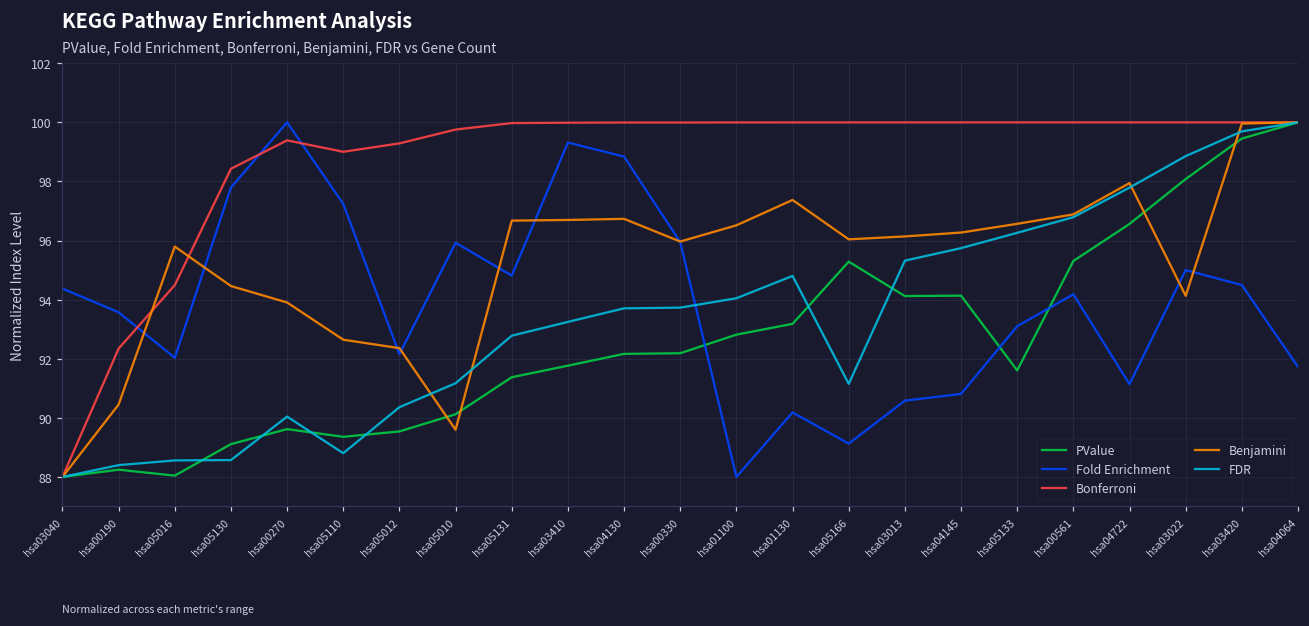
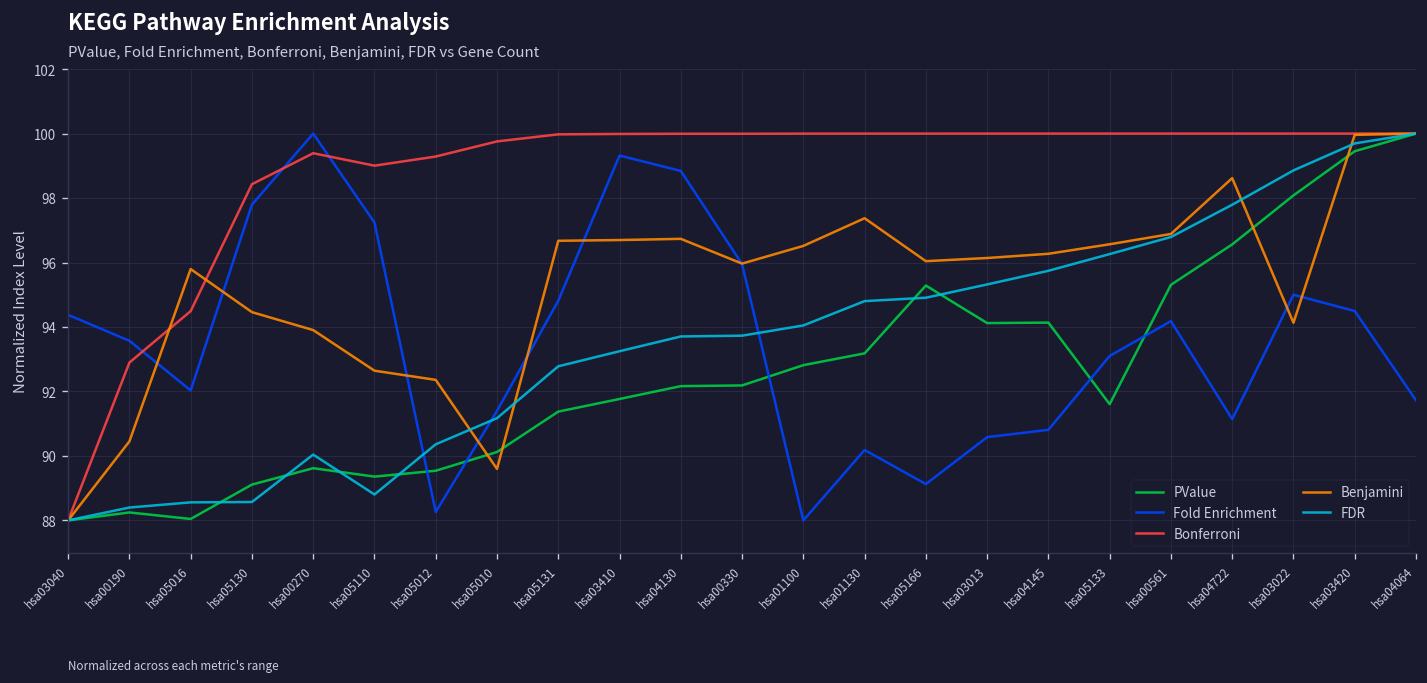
  {
    "PValue": {
      "hsa00190": 88.2,
      "hsa05016": 88.0,
      "hsa05130": 89.1,
      "hsa00270": 89.6,
      "hsa05110": 89.4,
      "hsa05012": 89.5,
      "hsa05010": 90.1,
      "hsa05131": 91.4,
      "hsa03410": 91.8,
      "hsa04130": 92.2,
      "hsa00330": 92.2,
      "hsa01100": 92.8,
      "hsa01130": 93.2,
      "hsa05166": 95.3,
      "hsa03013": 94.1,
      "hsa04145": 94.1,
      "hsa05133": 91.6,
      "hsa00561": 95.3,
      "hsa04722": 96.6,
      "hsa03022": 98.1,
      "hsa03420": 99.5
    },
    "Fold Enrichment": {
      "hsa03040": 94.4,
      "hsa00190": 93.6,
      "hsa05016": 92.0,
      "hsa05130": 97.8,
      "hsa00270": 100.0,
      "hsa05110": 97.2,
-     "hsa05012": 92.2,
-     "hsa05010": 95.9,
+     "hsa05012": 88.3,
+     "hsa05010": 91.4,
      "hsa05131": 94.8,
      "hsa03410": 99.3,
      "hsa04130": 98.8,
      "hsa01100": 88.0,
      "hsa01130": 90.2,
      "hsa05166": 89.1,
      "hsa03013": 90.6,
      "hsa04145": 90.8,
      "hsa05133": 93.1,
      "hsa00561": 94.2,
      "hsa04722": 91.1,
      "hsa03022": 95.0,
      "hsa03420": 94.5,
      "hsa04064": 91.7
    },
    "Bonferroni": {
-     "hsa00190": 92.3,
+     "hsa00190": 92.9,
      "hsa05016": 94.5,
      "hsa05130": 98.4,
      "hsa00270": 99.4,
      "hsa05110": 99.0,
      "hsa05012": 99.3,
      "hsa05010": 99.8,
      "hsa05131": 100.0,
      "hsa03410": 100.0,
      "hsa04130": 100.0,
      "hsa00330": 100.0,
      "hsa01100": 100.0,
      "hsa01130": 100.0,
      "hsa05166": 100.0,
      "hsa03013": 100.0,
      "hsa04145": 100.0,
      "hsa05133": 100.0,
      "hsa00561": 100.0,
      "hsa04722": 100.0,
      "hsa03022": 100.0
    },
    "Benjamini": {
      "hsa00190": 90.5,
      "hsa05016": 95.8,
      "hsa05130": 94.5,
      "hsa00270": 93.9,
      "hsa05110": 92.6,
      "hsa05012": 92.4,
      "hsa05010": 89.6,
      "hsa05131": 96.7,
      "hsa03410": 96.7,
      "hsa04130": 96.7,
      "hsa01100": 96.5,
      "hsa01130": 97.4,
      "hsa05166": 96.0,
      "hsa03013": 96.1,
      "hsa04145": 96.3,
      "hsa05133": 96.6,
      "hsa00561": 96.9,
-     "hsa04722": 97.9,
+     "hsa04722": 98.6,
      "hsa03022": 94.1
    },
    "FDR": {
      "hsa00190": 88.4,
      "hsa05016": 88.6,
      "hsa05130": 88.6,
      "hsa00270": 90.0,
      "hsa05110": 88.8,
      "hsa05012": 90.4,
      "hsa05010": 91.2,
      "hsa05131": 92.8,
      "hsa03410": 93.2,
      "hsa04130": 93.7,
      "hsa00330": 93.7,
      "hsa01100": 94.0,
      "hsa01130": 94.8,
-     "hsa05166": 91.1,
+     "hsa05166": 94.9,
      "hsa03013": 95.3,
      "hsa04145": 95.7,
      "hsa05133": 96.3,
      "hsa00561": 96.8,
      "hsa04722": 97.8,
      "hsa03022": 98.9,
      "hsa03420": 99.7
    }
  }
